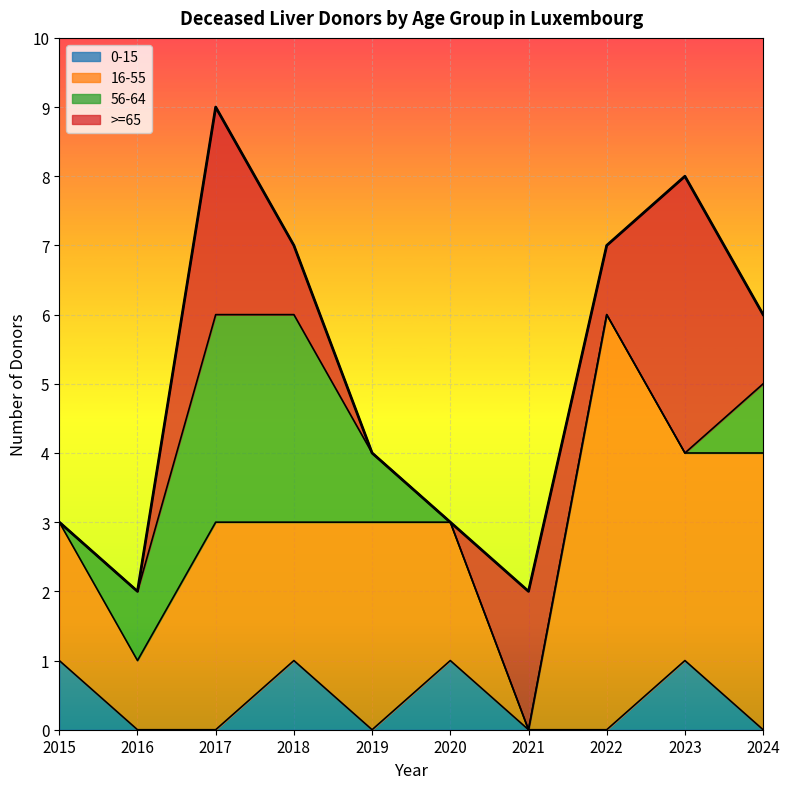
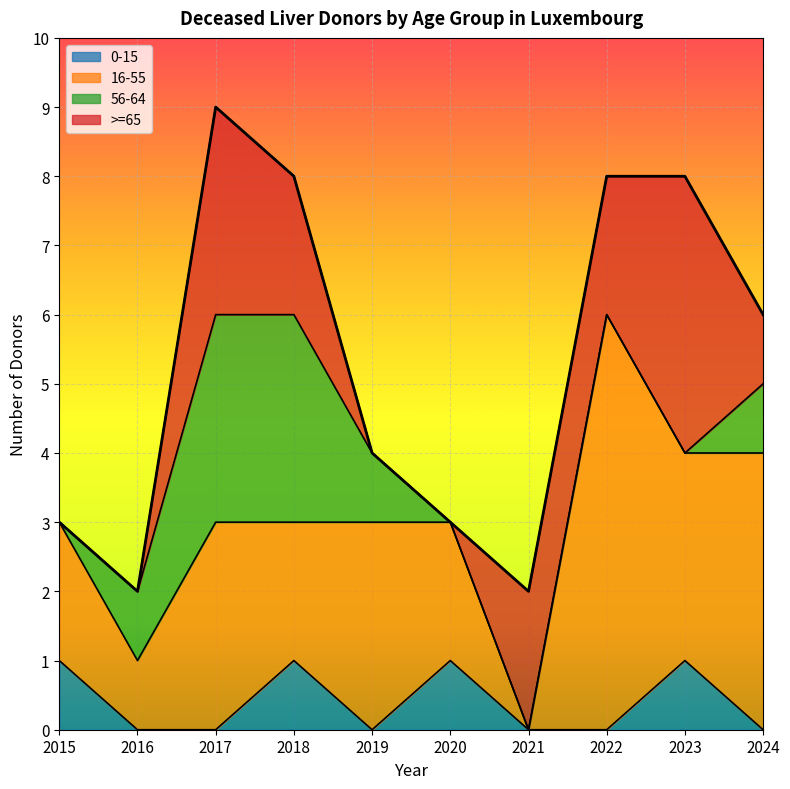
  {
    "0-15": {
      "2015": 1,
      "2016": 0,
      "2017": 0,
      "2018": 1,
      "2019": 0,
      "2020": 1,
      "2022": 0,
      "2023": 1,
      "2024": 0
    },
    "16-55": {
      "2016": 1,
      "2017": 3,
      "2018": 3,
      "2019": 3,
      "2024": 4
    },
    "56-64": {
      "2017": 3,
      "2018": 3,
      "2024": 1
    },
    ">=65": {
      "2017": 3,
-     "2018": 1,
+     "2018": 2,
      "2021": 2,
-     "2022": 1,
+     "2022": 2,
      "2023": 4,
      "2024": 1
    }
  }
